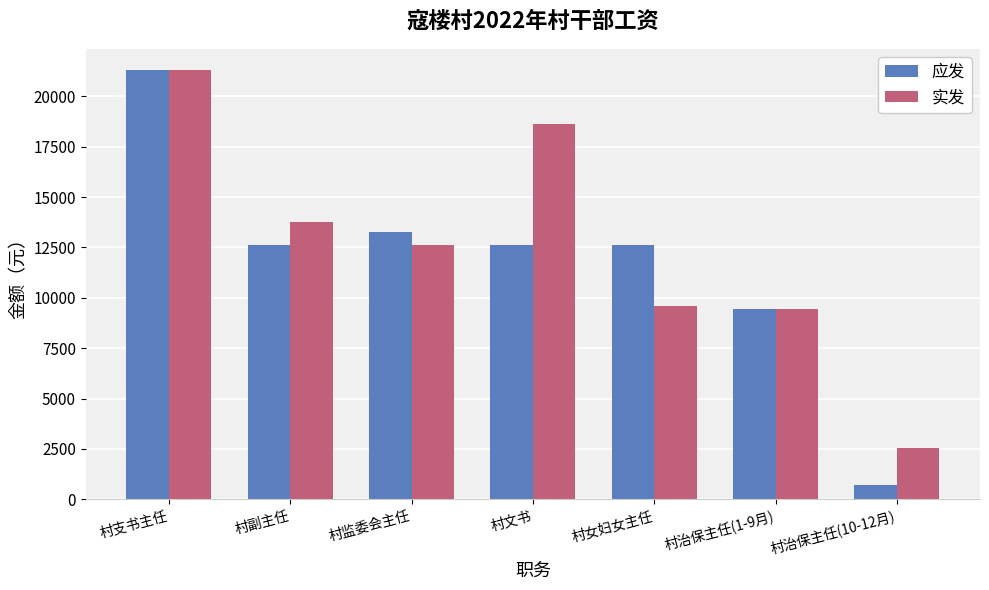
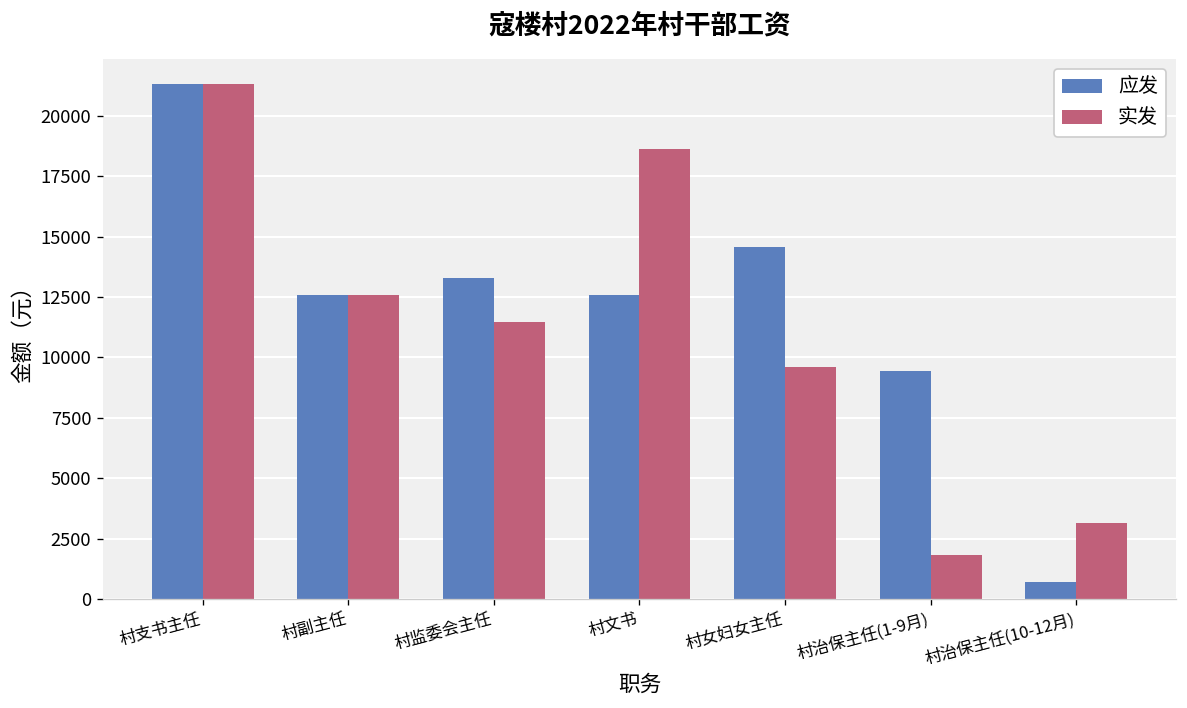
  {
    "应发": {
      "村支书主任": 21300,
      "村副主任": 12600,
      "村监委会主任": 13300,
      "村文书": 12600,
-     "村女妇女主任": 12600,
+     "村女妇女主任": 14600,
      "村治保主任(1-9月)": 9500,
      "村治保主任(10-12月)": 700
    },
    "实发": {
      "村支书主任": 21300,
-     "村副主任": 13700,
-     "村监委会主任": 12600,
+     "村副主任": 12600,
+     "村监委会主任": 11500,
      "村文书": 18600,
      "村女妇女主任": 9600,
-     "村治保主任(1-9月)": 9500,
-     "村治保主任(10-12月)": 2500
+     "村治保主任(1-9月)": 1800,
+     "村治保主任(10-12月)": 3200
    }
  }
